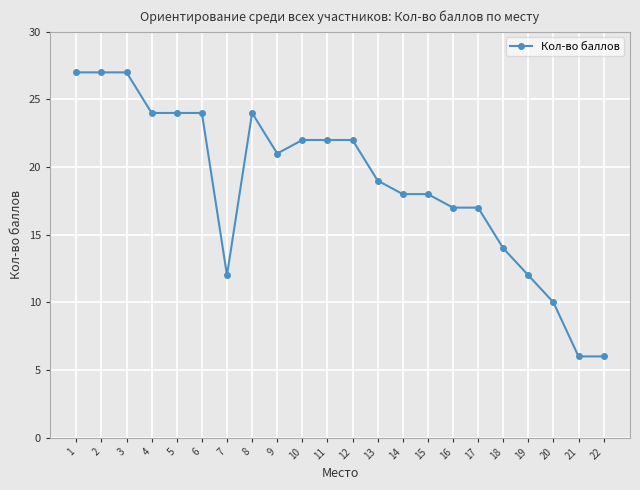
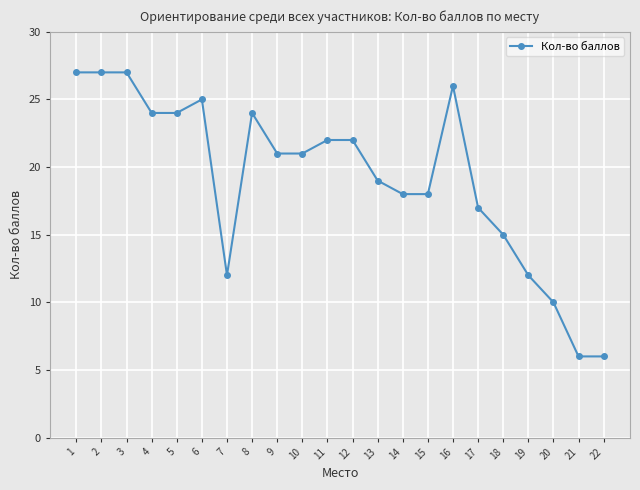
  {
    "1": 27,
    "2": 27,
    "3": 27,
    "4": 24,
    "5": 24,
-   "6": 24,
+   "6": 25,
    "7": 12,
    "8": 24,
    "9": 21,
-   "10": 22,
+   "10": 21,
    "11": 22,
    "12": 22,
    "13": 19,
    "14": 18,
    "15": 18,
-   "16": 17,
+   "16": 26,
    "17": 17,
-   "18": 14,
+   "18": 15,
    "19": 12,
    "20": 10,
    "21": 6,
    "22": 6
  }
